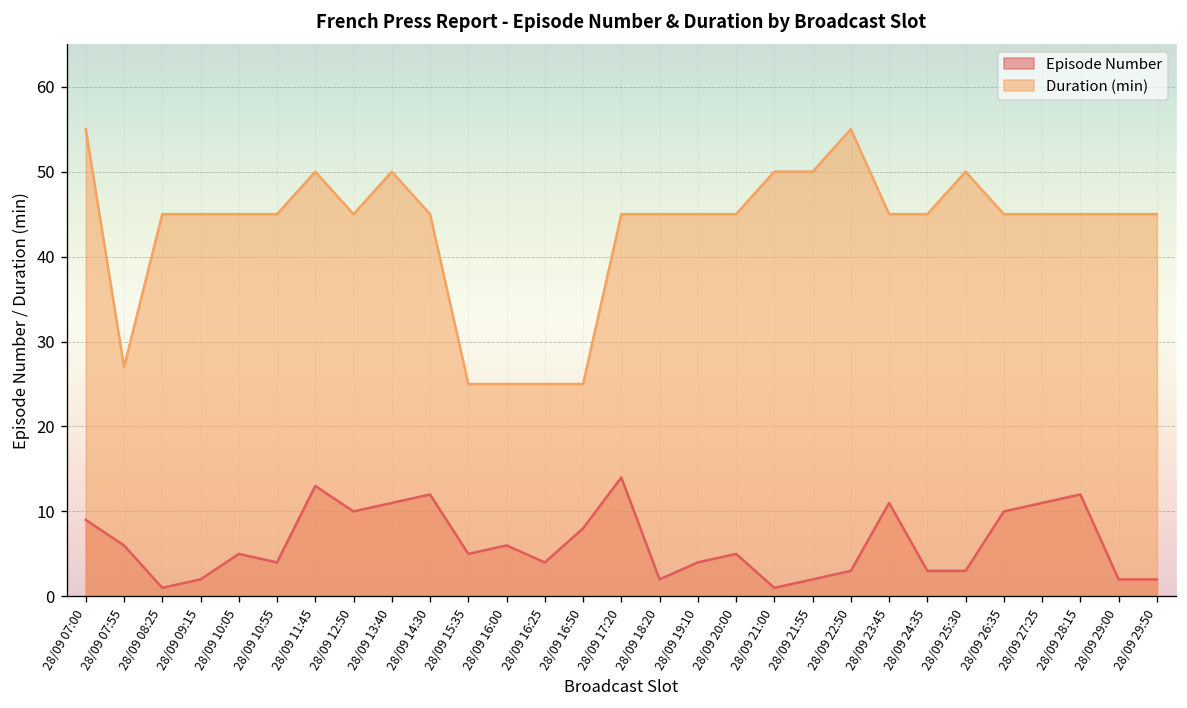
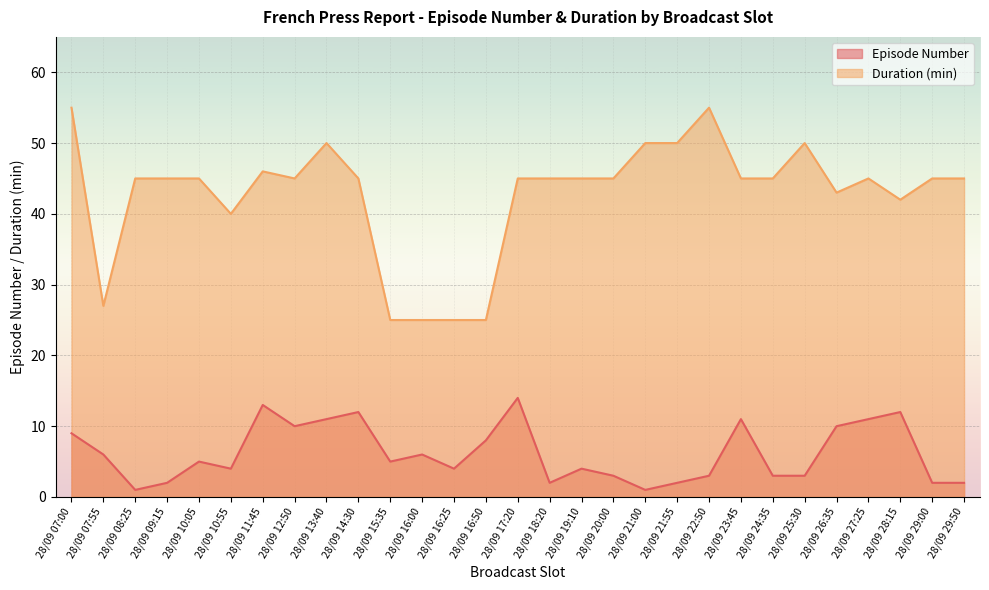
  {
    "Episode Number": {
      "28/09 07:00": 9,
      "28/09 07:55": 6,
      "28/09 08:25": 1,
      "28/09 09:15": 2,
      "28/09 10:05": 5,
      "28/09 10:55": 4,
      "28/09 11:45": 13,
      "28/09 12:50": 10,
      "28/09 13:40": 11,
      "28/09 14:30": 12,
      "28/09 15:35": 5,
      "28/09 16:00": 6,
      "28/09 16:25": 4,
      "28/09 16:50": 8,
      "28/09 17:20": 14,
      "28/09 18:20": 2,
      "28/09 19:10": 4,
-     "28/09 20:00": 5,
+     "28/09 20:00": 3,
      "28/09 21:00": 1,
      "28/09 21:55": 2,
      "28/09 22:50": 3,
      "28/09 23:45": 11,
      "28/09 24:35": 3,
      "28/09 25:30": 3,
      "28/09 26:35": 10,
      "28/09 27:25": 11,
      "28/09 28:15": 12,
      "28/09 29:00": 2,
      "28/09 29:50": 2
    },
    "Duration (min)": {
      "28/09 07:00": 55,
      "28/09 07:55": 27,
      "28/09 08:25": 45,
      "28/09 09:15": 45,
      "28/09 10:05": 45,
-     "28/09 10:55": 45,
-     "28/09 11:45": 50,
+     "28/09 10:55": 40,
+     "28/09 11:45": 46,
      "28/09 12:50": 45,
      "28/09 13:40": 50,
      "28/09 14:30": 45,
      "28/09 15:35": 25,
      "28/09 16:00": 25,
      "28/09 16:25": 25,
      "28/09 16:50": 25,
      "28/09 17:20": 45,
      "28/09 18:20": 45,
      "28/09 19:10": 45,
      "28/09 20:00": 45,
      "28/09 21:00": 50,
      "28/09 21:55": 50,
      "28/09 22:50": 55,
      "28/09 23:45": 45,
      "28/09 24:35": 45,
      "28/09 25:30": 50,
-     "28/09 26:35": 45,
+     "28/09 26:35": 43,
      "28/09 27:25": 45,
-     "28/09 28:15": 45,
+     "28/09 28:15": 42,
      "28/09 29:00": 45,
      "28/09 29:50": 45
    }
  }
